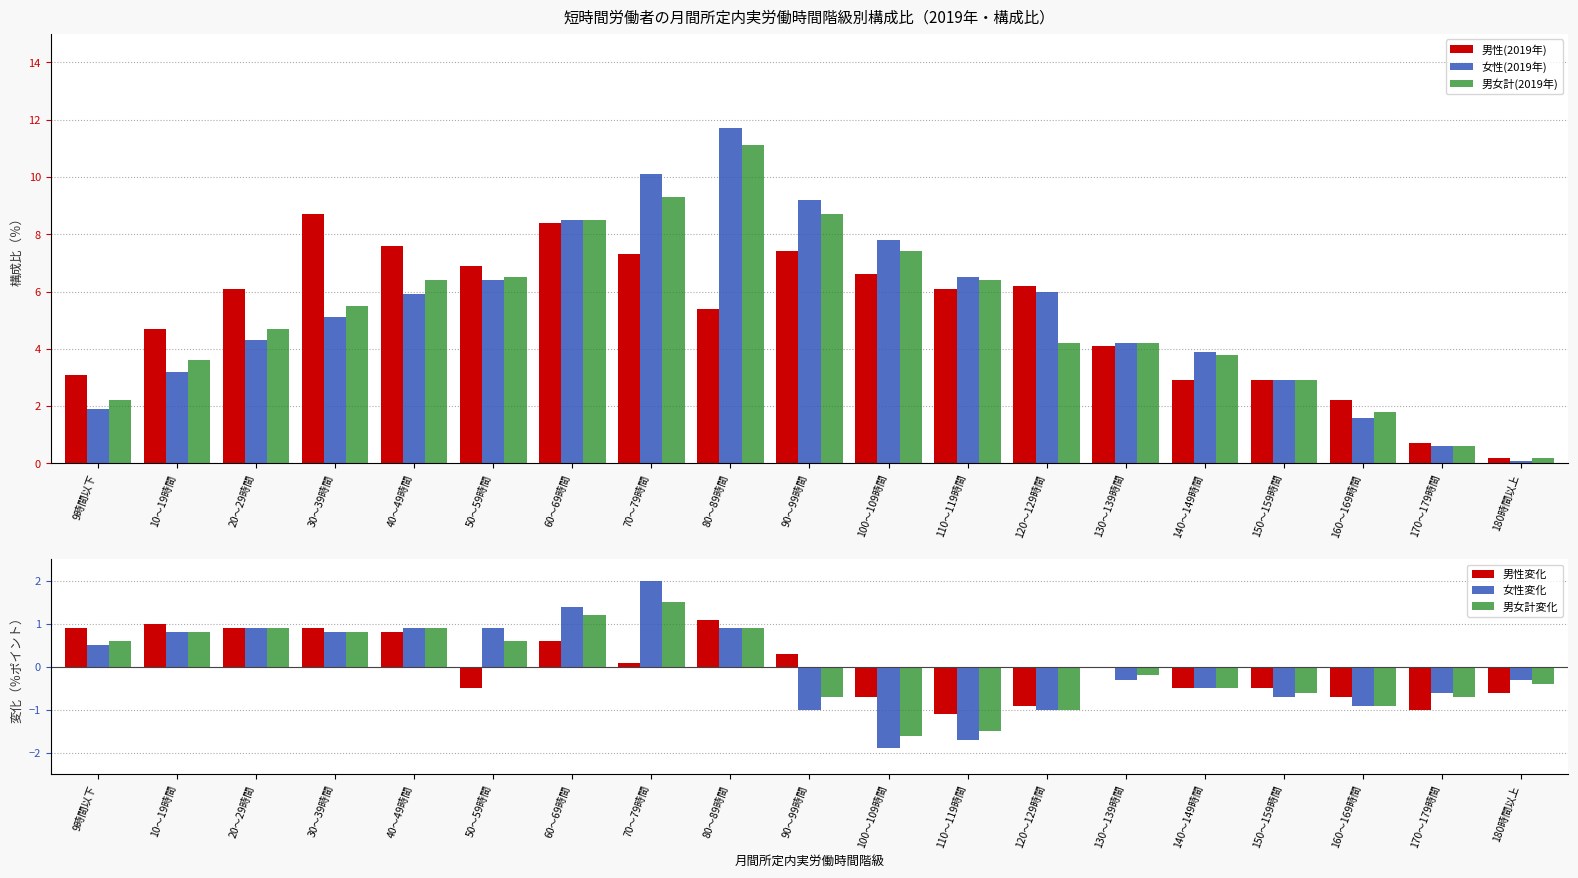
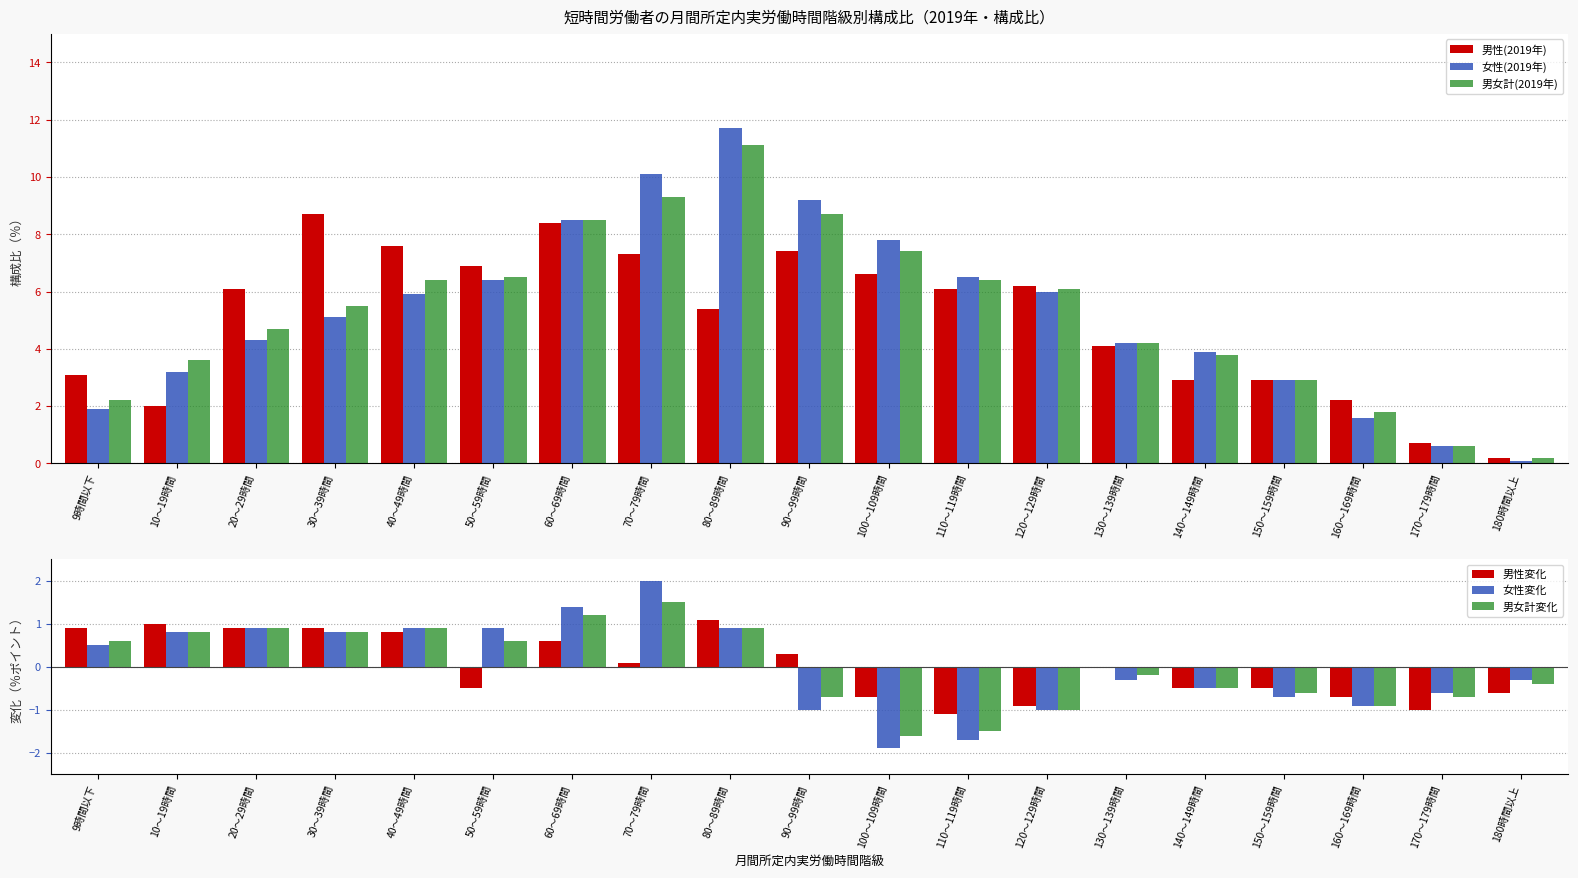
  {
    "短時間労働者の月間所定内実労働時間階級別構成比（2019年・構成比）": {
      "男性(2019年)": {
        "9時間以下": 3.1,
-       "10～19時間": 4.7,
+       "10～19時間": 2.0,
        "20～29時間": 6.1,
        "30～39時間": 8.7,
        "40～49時間": 7.6,
        "50～59時間": 6.9,
        "60～69時間": 8.4,
        "70～79時間": 7.3,
        "80～89時間": 5.4,
        "90～99時間": 7.4,
        "100～109時間": 6.6,
        "110～119時間": 6.1,
        "120～129時間": 6.2,
        "130～139時間": 4.1,
        "140～149時間": 2.9,
        "150～159時間": 2.9,
        "160～169時間": 2.2,
        "170～179時間": 0.7,
        "180時間以上": 0.2
      },
      "女性(2019年)": {
        "9時間以下": 1.9,
        "10～19時間": 3.2,
        "20～29時間": 4.3,
        "30～39時間": 5.1,
        "40～49時間": 5.9,
        "50～59時間": 6.4,
        "60～69時間": 8.5,
        "70～79時間": 10.1,
        "80～89時間": 11.7,
        "90～99時間": 9.2,
        "100～109時間": 7.8,
        "110～119時間": 6.5,
        "120～129時間": 6.0,
        "130～139時間": 4.2,
        "140～149時間": 3.9,
        "150～159時間": 2.9,
        "160～169時間": 1.6,
        "170～179時間": 0.6,
        "180時間以上": 0.1
      },
      "男女計(2019年)": {
        "9時間以下": 2.2,
        "10～19時間": 3.6,
        "20～29時間": 4.7,
        "30～39時間": 5.5,
        "40～49時間": 6.4,
        "50～59時間": 6.5,
        "60～69時間": 8.5,
        "70～79時間": 9.3,
        "80～89時間": 11.1,
        "90～99時間": 8.7,
        "100～109時間": 7.4,
        "110～119時間": 6.4,
-       "120～129時間": 4.2,
+       "120～129時間": 6.1,
        "130～139時間": 4.2,
        "140～149時間": 3.8,
        "150～159時間": 2.9,
        "160～169時間": 1.8,
        "170～179時間": 0.6,
        "180時間以上": 0.2
      }
    }
  }
